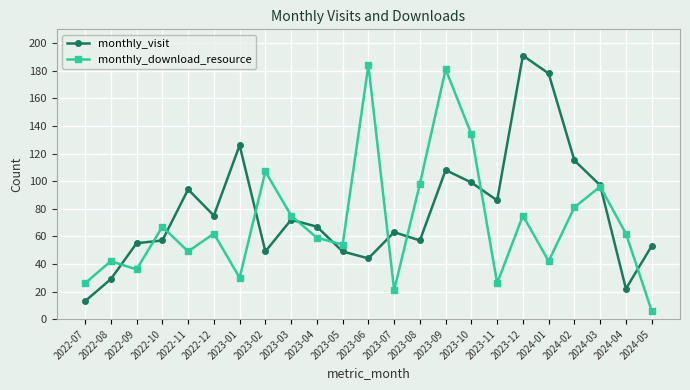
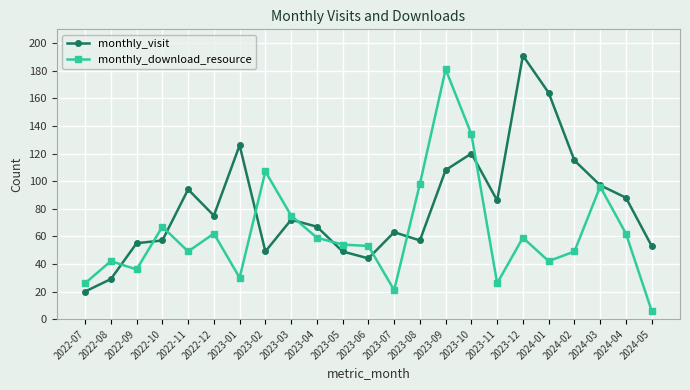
  {
    "monthly_visit": {
-     "2022-07": 13,
+     "2022-07": 20,
      "2022-08": 29,
      "2022-09": 55,
      "2022-10": 57,
      "2022-11": 94,
      "2022-12": 75,
      "2023-01": 126,
      "2023-02": 49,
      "2023-03": 72,
      "2023-04": 67,
      "2023-05": 49,
      "2023-06": 44,
      "2023-07": 63,
      "2023-08": 57,
      "2023-09": 108,
-     "2023-10": 99,
+     "2023-10": 120,
      "2023-11": 86,
      "2023-12": 191,
-     "2024-01": 178,
+     "2024-01": 164,
      "2024-02": 115,
-     "2024-04": 22,
+     "2024-04": 88,
      "2024-05": 53
    },
    "monthly_download_resource": {
      "2022-07": 26,
      "2022-08": 42,
      "2022-09": 36,
      "2022-10": 67,
      "2022-11": 49,
      "2022-12": 62,
      "2023-01": 30,
      "2023-02": 107,
      "2023-03": 75,
      "2023-04": 59,
      "2023-05": 54,
-     "2023-06": 184,
+     "2023-06": 53,
      "2023-07": 21,
      "2023-08": 98,
      "2023-09": 181,
      "2023-10": 134,
      "2023-11": 26,
-     "2023-12": 75,
+     "2023-12": 59,
      "2024-01": 42,
-     "2024-02": 81,
+     "2024-02": 49,
      "2024-04": 62,
      "2024-05": 6
    }
  }
